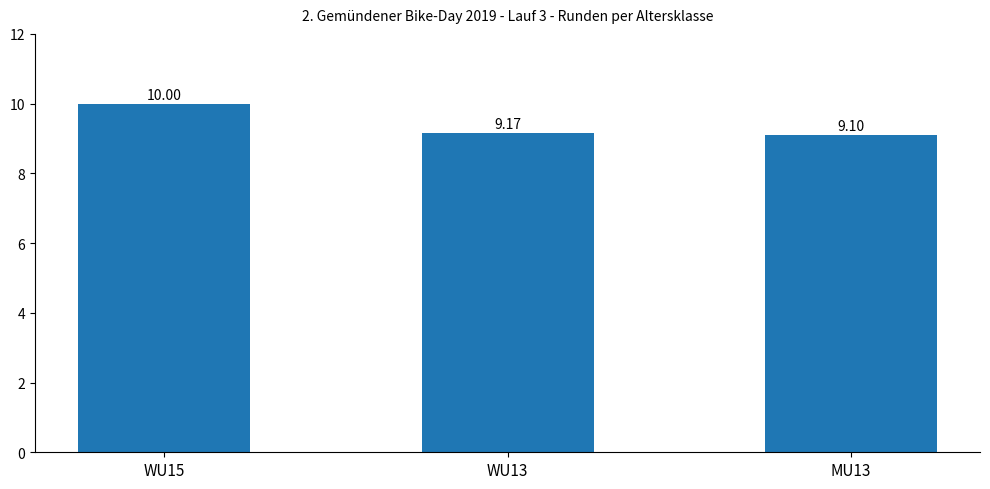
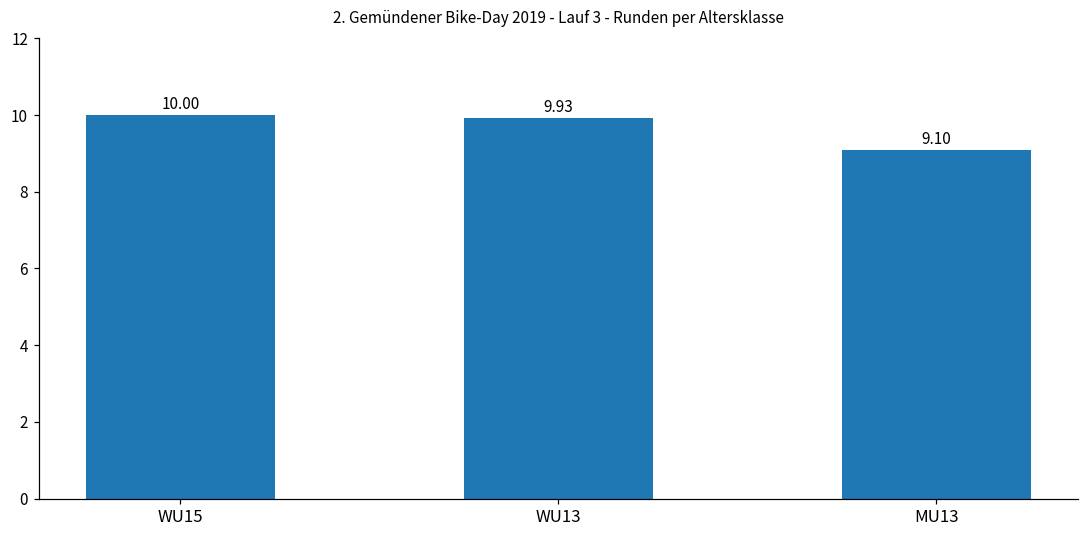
  {
    "WU15": 10.00,
-   "WU13": 9.17,
+   "WU13": 9.93,
    "MU13": 9.10
  }
